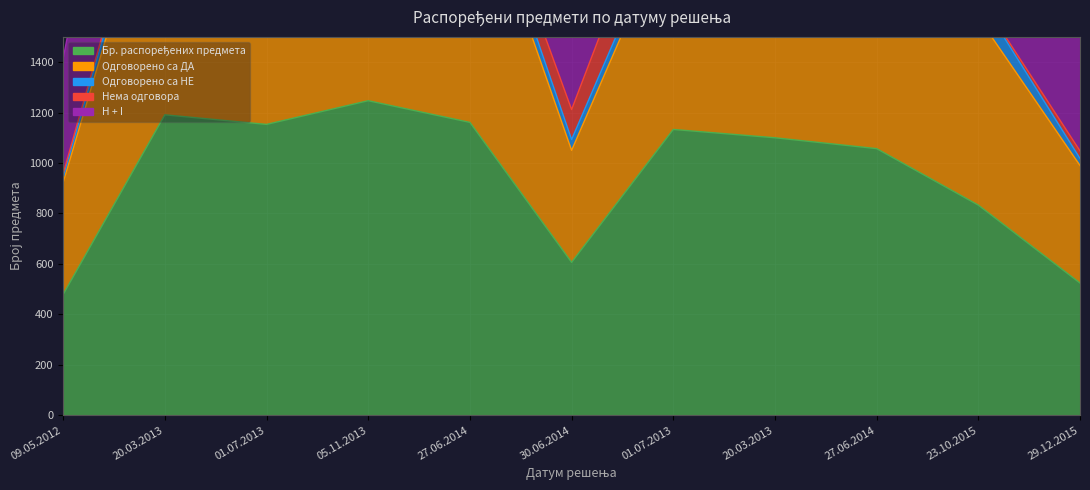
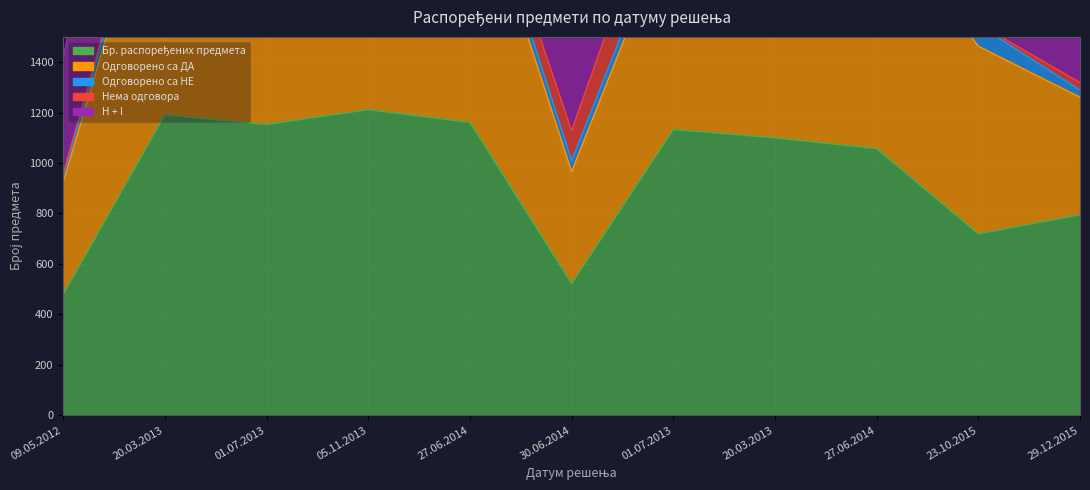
  {
    "Бр. распоређених предмета": {
      "09.05.2012": 480,
-     "05.11.2013": 1250,
-     "30.06.2014": 610,
-     "23.10.2015": 830,
-     "29.12.2015": 520
+     "05.11.2013": 1210,
+     "30.06.2014": 520,
+     "23.10.2015": 720,
+     "29.12.2015": 800
    },
    "Одговорено са ДА": {
      "09.05.2012": 440,
      "30.06.2014": 440,
      "29.12.2015": 470
    },
    "Одговорено са НЕ": {
      "09.05.2012": 20,
      "30.06.2014": 40,
      "29.12.2015": 30
    },
    "Нема одговора": {
      "09.05.2012": 10,
      "30.06.2014": 120,
      "29.12.2015": 30
    },
    "H + I": {
      "09.05.2012": 460
    }
  }
